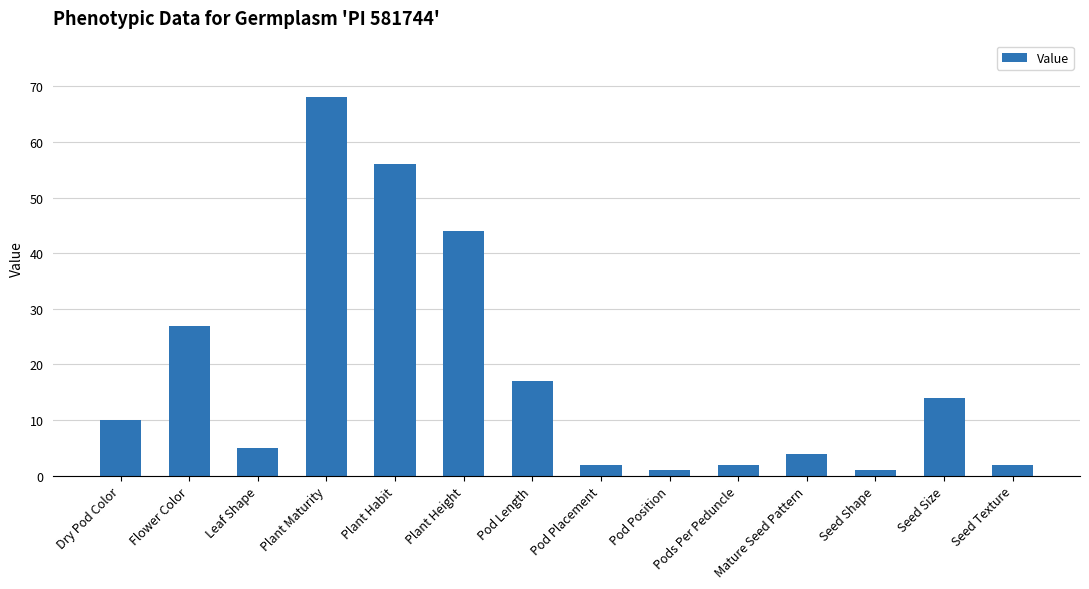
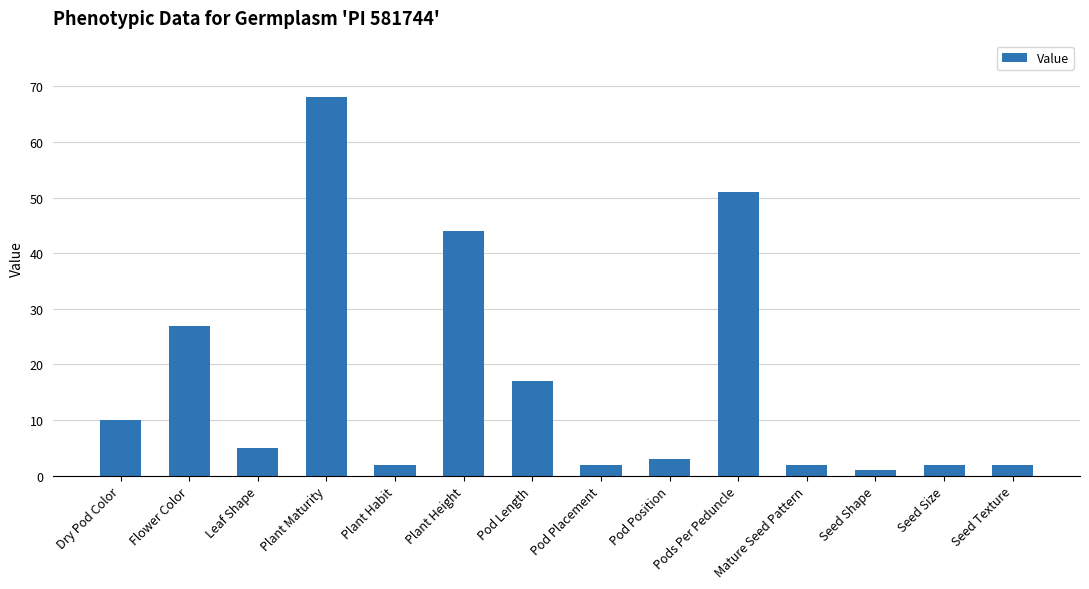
  {
    "Dry Pod Color": 10,
    "Flower Color": 27,
    "Leaf Shape": 5,
    "Plant Maturity": 68,
-   "Plant Habit": 56,
+   "Plant Habit": 2,
    "Plant Height": 44,
    "Pod Length": 17,
    "Pod Placement": 2,
-   "Pod Position": 1,
-   "Pods Per Peduncle": 2,
-   "Mature Seed Pattern": 4,
+   "Pod Position": 3,
+   "Pods Per Peduncle": 51,
+   "Mature Seed Pattern": 2,
    "Seed Shape": 1,
-   "Seed Size": 14,
+   "Seed Size": 2,
    "Seed Texture": 2
  }
